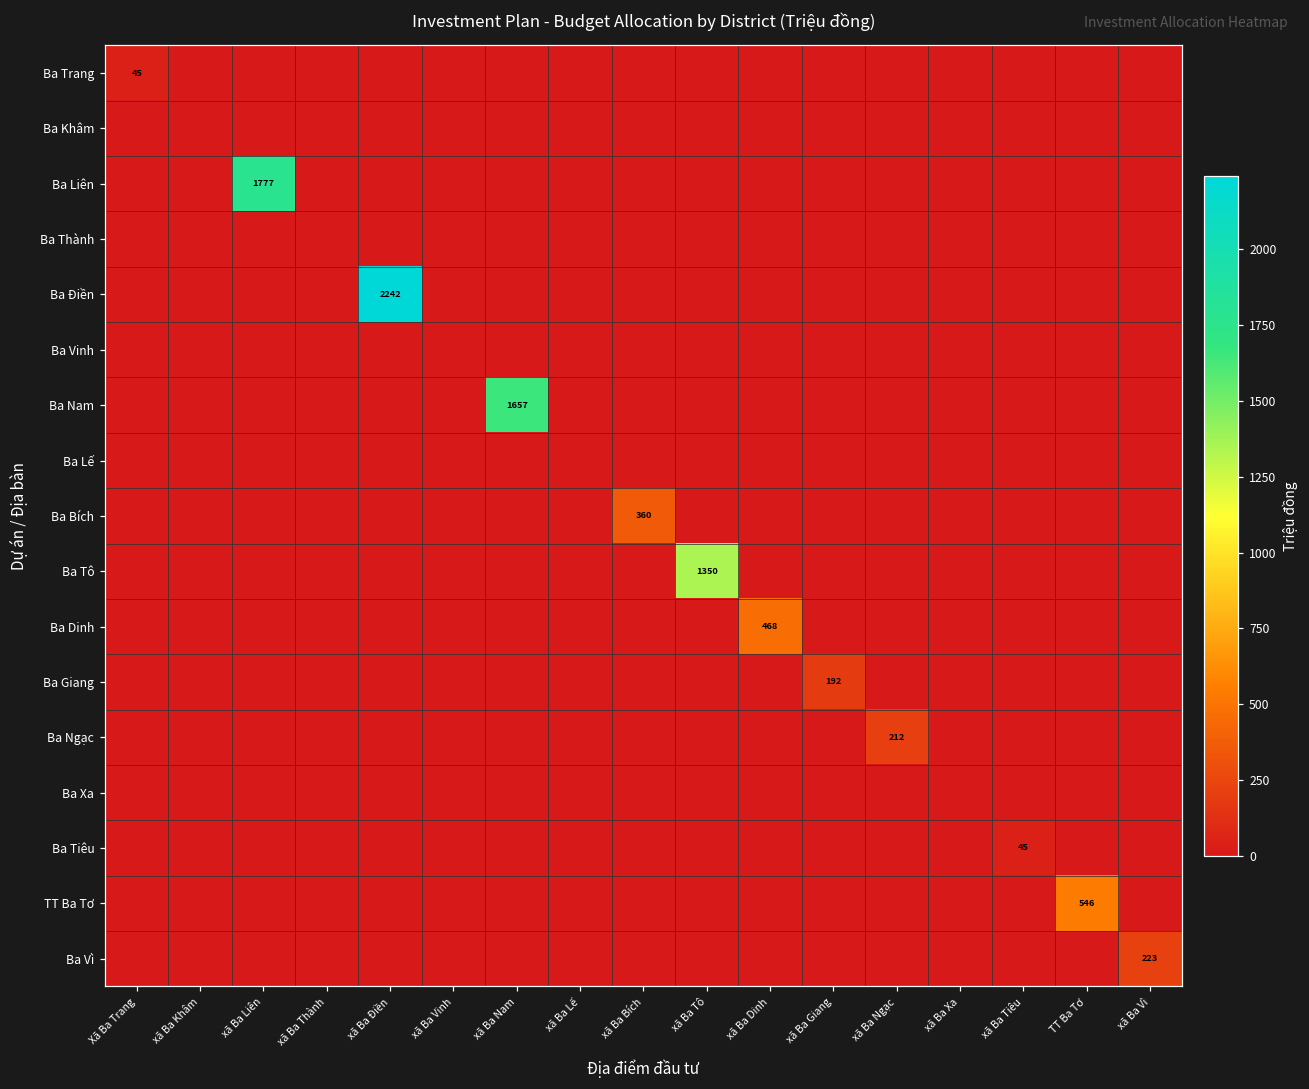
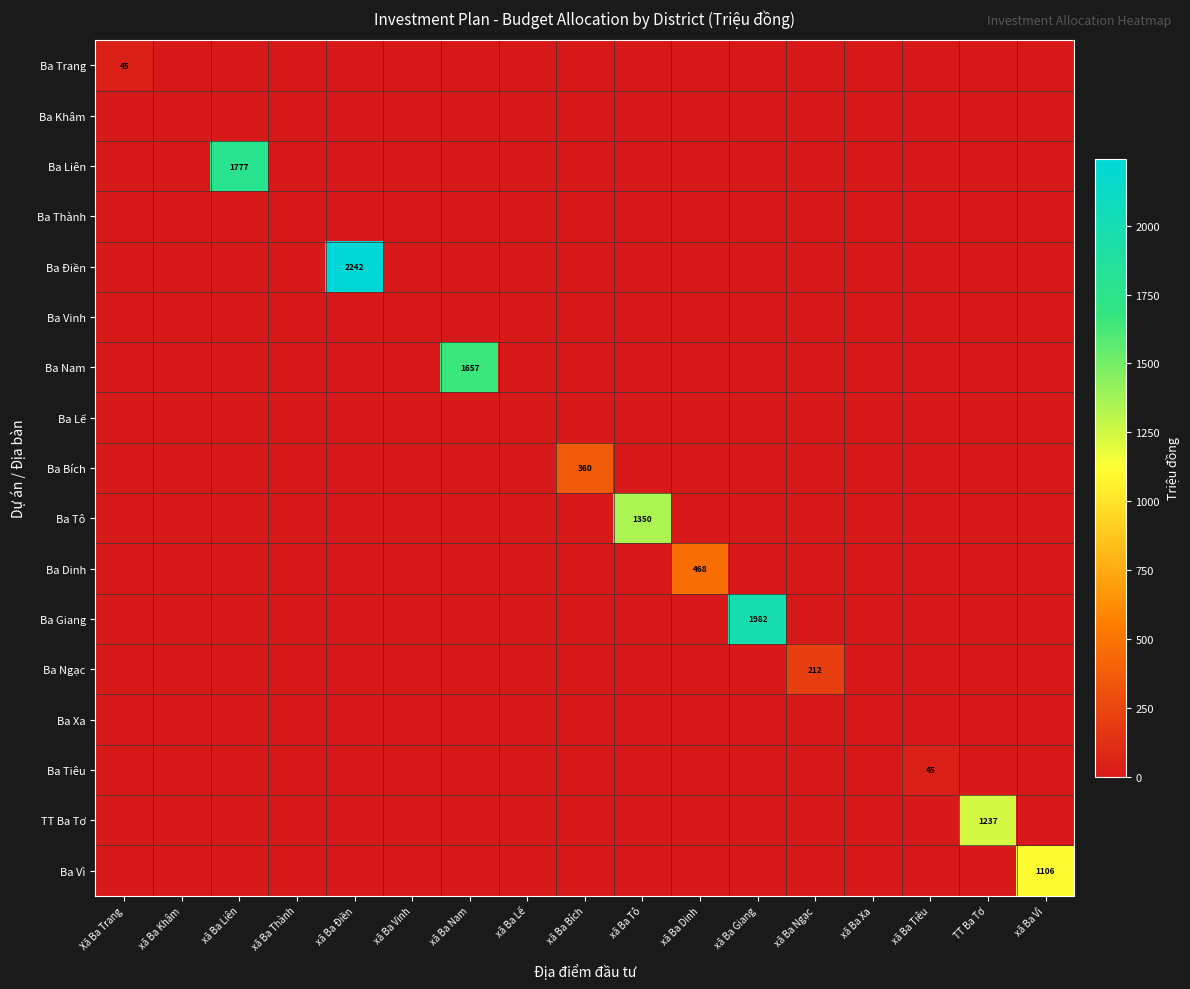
  {
    "Ba Trang": {
      "Xã Ba Trang": 45
    },
    "Ba Liên": {
      "xã Ba Liên": 1777
    },
    "Ba Điền": {
      "xã Ba Điền": 2242
    },
    "Ba Nam": {
      "xã Ba Nam": 1657
    },
    "Ba Bích": {
      "xã Ba Bích": 360
    },
    "Ba Tô": {
      "xã Ba Tô": 1350
    },
    "Ba Dinh": {
      "xã Ba Dinh": 468
    },
    "Ba Giang": {
-     "xã Ba Giang": 192
+     "xã Ba Giang": 1982
    },
    "Ba Ngạc": {
      "xã Ba Ngạc": 212
    },
    "Ba Tiêu": {
      "xã Ba Tiêu": 45
    },
    "TT Ba Tơ": {
-     "TT Ba Tơ": 546
+     "TT Ba Tơ": 1237
    },
    "Ba Vì": {
-     "xã Ba Vì": 223
+     "xã Ba Vì": 1106
    }
  }
